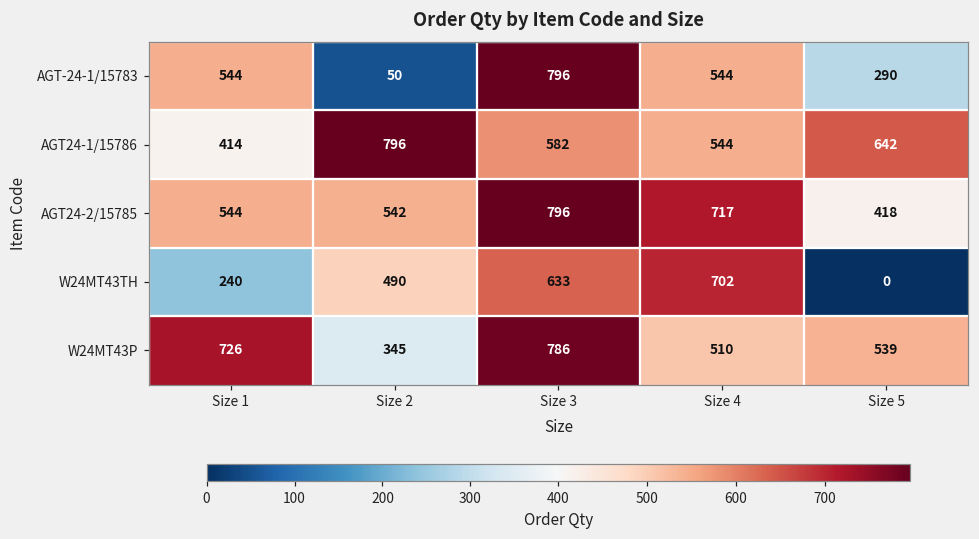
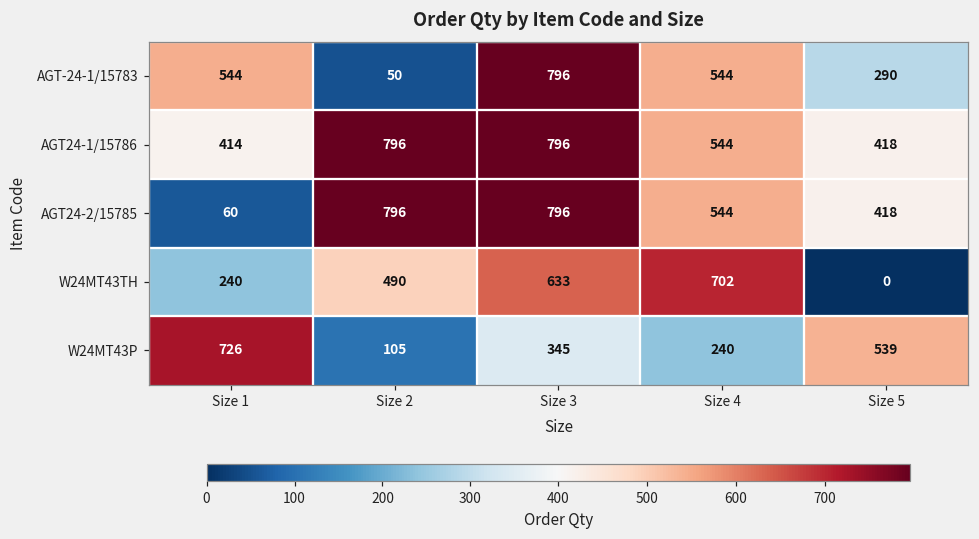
  {
    "AGT-24-1/15783": {
      "Size 1": 544,
      "Size 2": 50,
      "Size 3": 796,
      "Size 4": 544,
      "Size 5": 290
    },
    "AGT24-1/15786": {
      "Size 1": 414,
      "Size 2": 796,
-     "Size 3": 582,
+     "Size 3": 796,
      "Size 4": 544,
-     "Size 5": 642
+     "Size 5": 418
    },
    "AGT24-2/15785": {
-     "Size 1": 544,
-     "Size 2": 542,
+     "Size 1": 60,
+     "Size 2": 796,
      "Size 3": 796,
-     "Size 4": 717,
+     "Size 4": 544,
      "Size 5": 418
    },
    "W24MT43TH": {
      "Size 1": 240,
      "Size 2": 490,
      "Size 3": 633,
      "Size 4": 702,
      "Size 5": 0
    },
    "W24MT43P": {
      "Size 1": 726,
-     "Size 2": 345,
-     "Size 3": 786,
-     "Size 4": 510,
+     "Size 2": 105,
+     "Size 3": 345,
+     "Size 4": 240,
      "Size 5": 539
    }
  }
